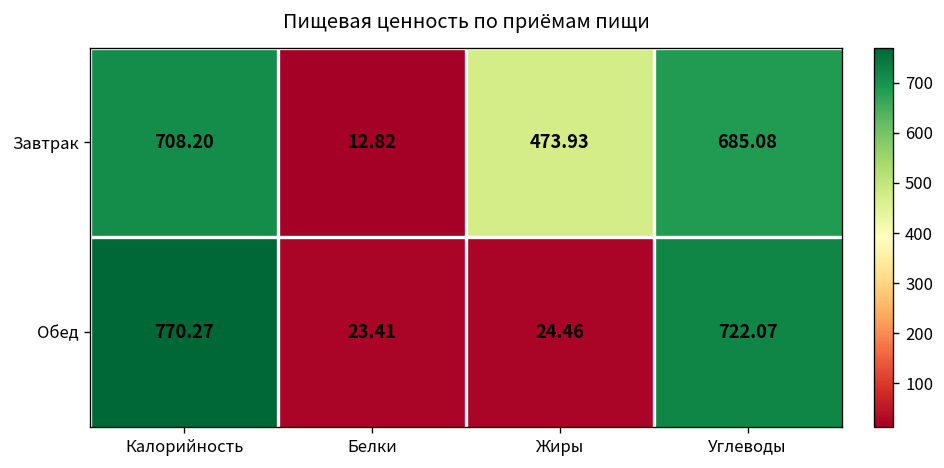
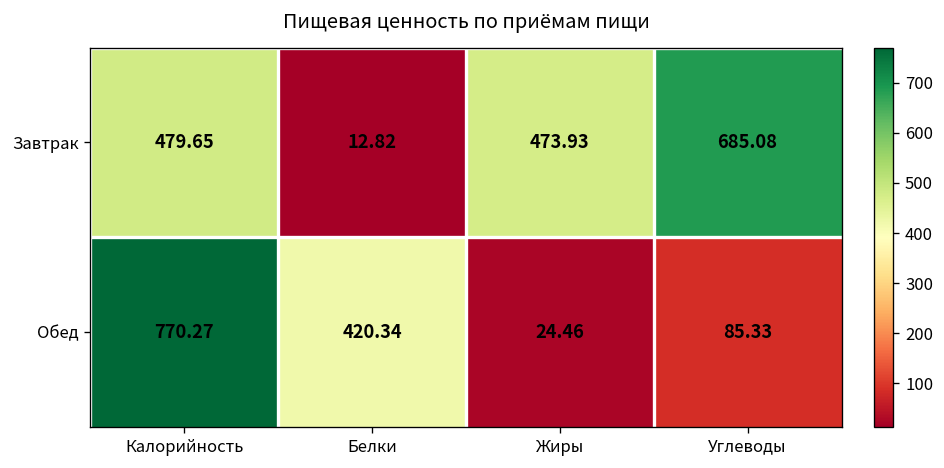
  {
    "Завтрак": {
-     "Калорийность": 708.20,
+     "Калорийность": 479.65,
      "Белки": 12.82,
      "Жиры": 473.93,
      "Углеводы": 685.08
    },
    "Обед": {
      "Калорийность": 770.27,
-     "Белки": 23.41,
+     "Белки": 420.34,
      "Жиры": 24.46,
-     "Углеводы": 722.07
+     "Углеводы": 85.33
    }
  }
